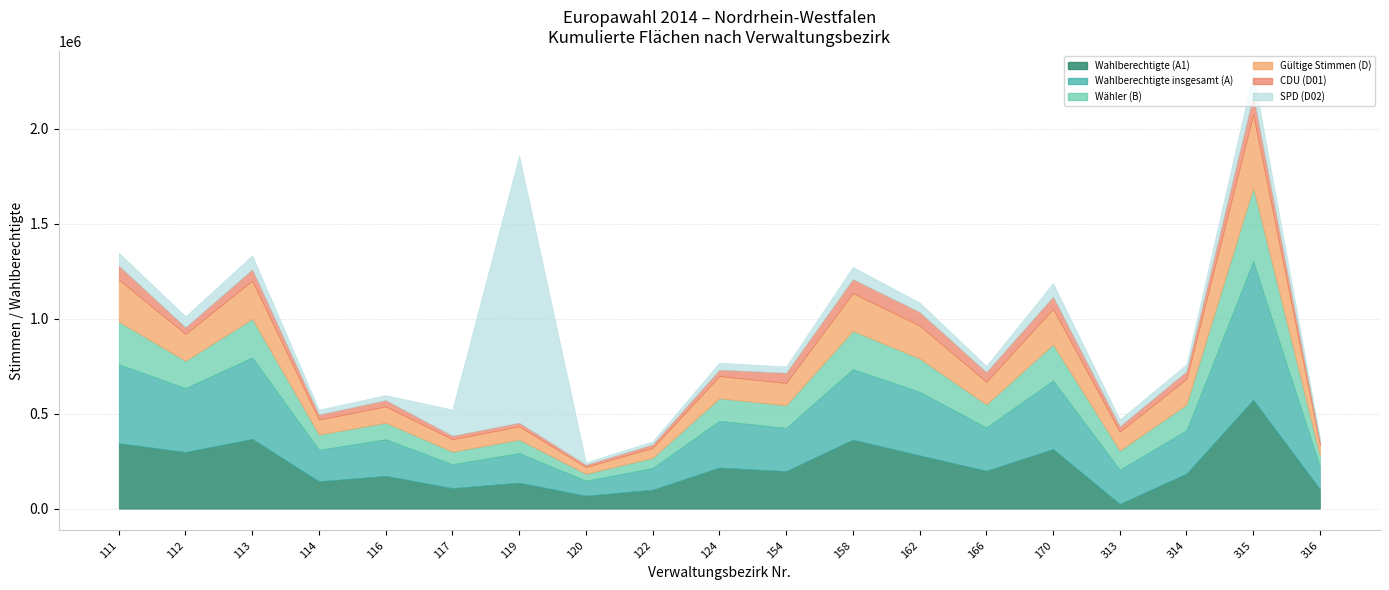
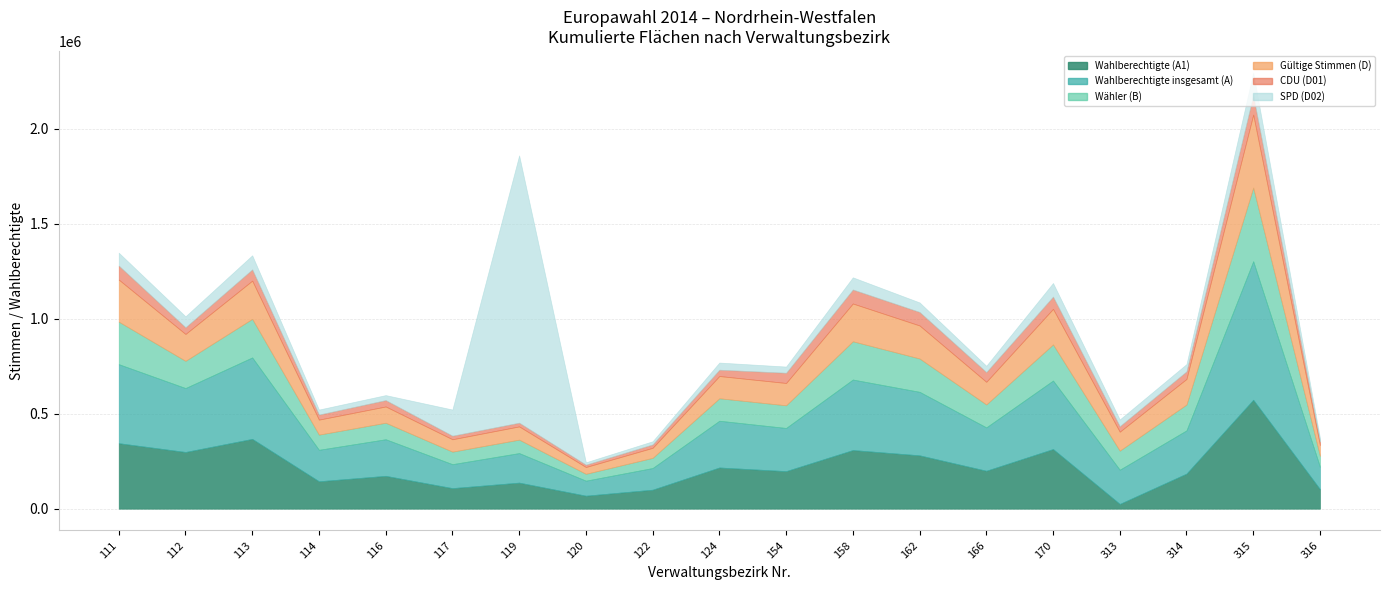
  {
    "Wahlberechtigte (A1)": {
      "111": 340000,
      "112": 300000,
      "113": 370000,
      "114": 140000,
      "116": 170000,
      "117": 110000,
      "119": 140000,
      "120": 70000,
      "122": 100000,
      "124": 220000,
      "154": 200000,
-     "158": 360000,
+     "158": 310000,
      "162": 280000,
      "166": 200000,
      "170": 310000,
      "313": 30000,
      "314": 180000,
      "315": 570000,
      "316": 100000
    },
    "SPD (D02)": {
      "111": 70000,
      "112": 60000,
      "113": 70000,
      "114": 30000,
      "116": 30000,
      "117": 140000,
      "119": 1410000,
      "122": 20000,
      "124": 40000,
      "154": 30000,
      "158": 60000,
      "162": 50000,
      "166": 30000,
      "170": 70000,
      "313": 40000,
      "314": 40000,
      "316": 20000
    }
  }
